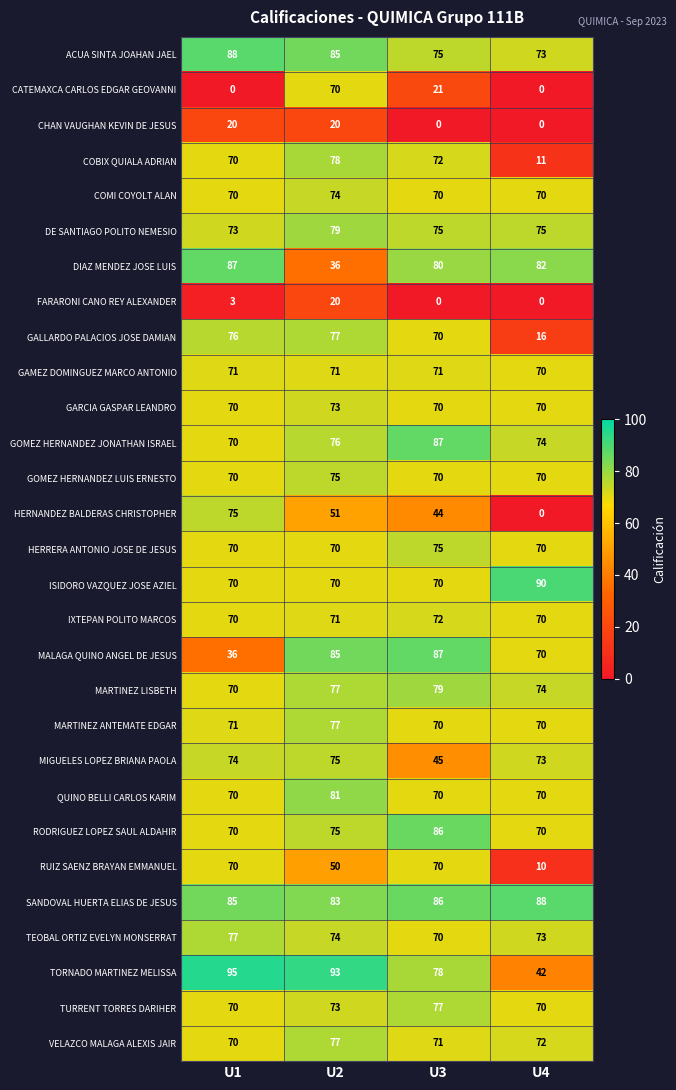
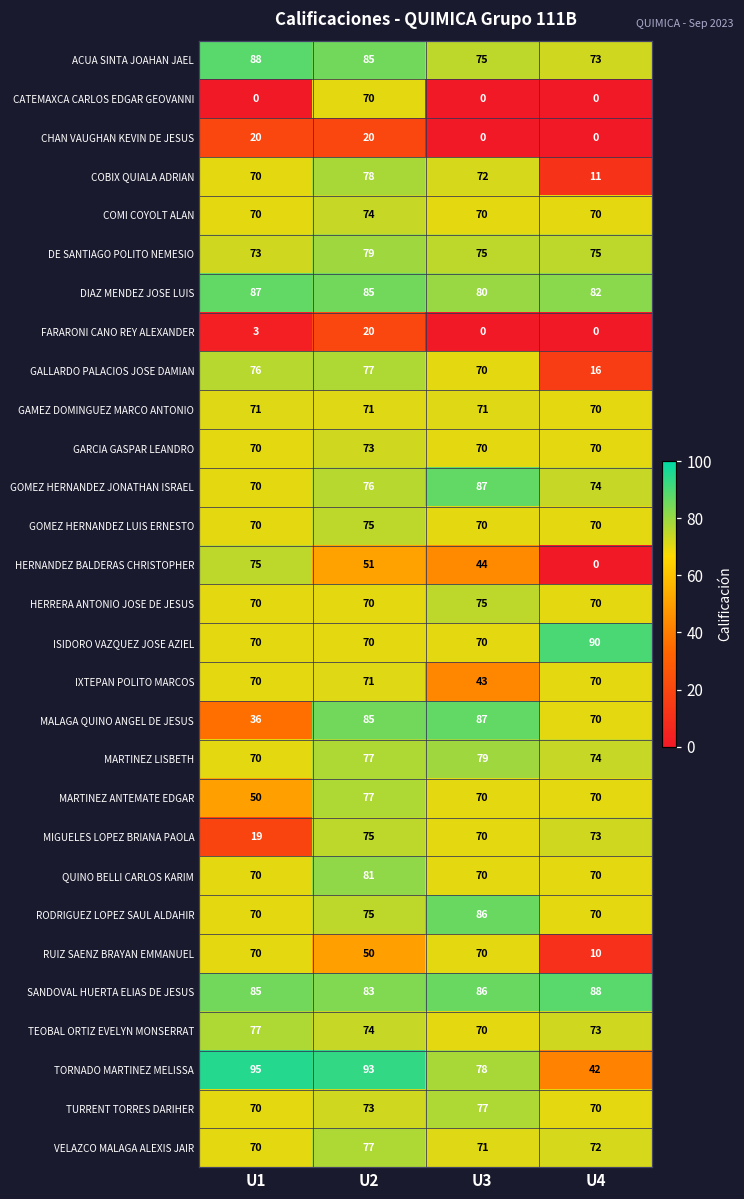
  {
    "ACUA SINTA JOAHAN JAEL": {
      "U1": 88,
      "U2": 85,
      "U3": 75,
      "U4": 73
    },
    "CATEMAXCA CARLOS EDGAR GEOVANNI": {
      "U1": 0,
      "U2": 70,
-     "U3": 21,
+     "U3": 0,
      "U4": 0
    },
    "CHAN VAUGHAN KEVIN DE JESUS": {
      "U1": 20,
      "U2": 20,
      "U3": 0,
      "U4": 0
    },
    "COBIX QUIALA ADRIAN": {
      "U1": 70,
      "U2": 78,
      "U3": 72,
      "U4": 11
    },
    "COMI COYOLT ALAN": {
      "U1": 70,
      "U2": 74,
      "U3": 70,
      "U4": 70
    },
    "DE SANTIAGO POLITO NEMESIO": {
      "U1": 73,
      "U2": 79,
      "U3": 75,
      "U4": 75
    },
    "DIAZ MENDEZ JOSE LUIS": {
      "U1": 87,
-     "U2": 36,
+     "U2": 85,
      "U3": 80,
      "U4": 82
    },
    "FARARONI CANO REY ALEXANDER": {
      "U1": 3,
      "U2": 20,
      "U3": 0,
      "U4": 0
    },
    "GALLARDO PALACIOS JOSE DAMIAN": {
      "U1": 76,
      "U2": 77,
      "U3": 70,
      "U4": 16
    },
    "GAMEZ DOMINGUEZ MARCO ANTONIO": {
      "U1": 71,
      "U2": 71,
      "U3": 71,
      "U4": 70
    },
    "GARCIA GASPAR LEANDRO": {
      "U1": 70,
      "U2": 73,
      "U3": 70,
      "U4": 70
    },
    "GOMEZ HERNANDEZ JONATHAN ISRAEL": {
      "U1": 70,
      "U2": 76,
      "U3": 87,
      "U4": 74
    },
    "GOMEZ HERNANDEZ LUIS ERNESTO": {
      "U1": 70,
      "U2": 75,
      "U3": 70,
      "U4": 70
    },
    "HERNANDEZ BALDERAS CHRISTOPHER": {
      "U1": 75,
      "U2": 51,
      "U3": 44,
      "U4": 0
    },
    "HERRERA ANTONIO JOSE DE JESUS": {
      "U1": 70,
      "U2": 70,
      "U3": 75,
      "U4": 70
    },
    "ISIDORO VAZQUEZ JOSE AZIEL": {
      "U1": 70,
      "U2": 70,
      "U3": 70,
      "U4": 90
    },
    "IXTEPAN POLITO MARCOS": {
      "U1": 70,
      "U2": 71,
-     "U3": 72,
+     "U3": 43,
      "U4": 70
    },
    "MALAGA QUINO ANGEL DE JESUS": {
      "U1": 36,
      "U2": 85,
      "U3": 87,
      "U4": 70
    },
    "MARTINEZ LISBETH": {
      "U1": 70,
      "U2": 77,
      "U3": 79,
      "U4": 74
    },
    "MARTINEZ ANTEMATE EDGAR": {
-     "U1": 71,
+     "U1": 50,
      "U2": 77,
      "U3": 70,
      "U4": 70
    },
    "MIGUELES LOPEZ BRIANA PAOLA": {
-     "U1": 74,
+     "U1": 19,
      "U2": 75,
-     "U3": 45,
+     "U3": 70,
      "U4": 73
    },
    "QUINO BELLI CARLOS KARIM": {
      "U1": 70,
      "U2": 81,
      "U3": 70,
      "U4": 70
    },
    "RODRIGUEZ LOPEZ SAUL ALDAHIR": {
      "U1": 70,
      "U2": 75,
      "U3": 86,
      "U4": 70
    },
    "RUIZ SAENZ BRAYAN EMMANUEL": {
      "U1": 70,
      "U2": 50,
      "U3": 70,
      "U4": 10
    },
    "SANDOVAL HUERTA ELIAS DE JESUS": {
      "U1": 85,
      "U2": 83,
      "U3": 86,
      "U4": 88
    },
    "TEOBAL ORTIZ EVELYN MONSERRAT": {
      "U1": 77,
      "U2": 74,
      "U3": 70,
      "U4": 73
    },
    "TORNADO MARTINEZ MELISSA": {
      "U1": 95,
      "U2": 93,
      "U3": 78,
      "U4": 42
    },
    "TURRENT TORRES DARIHER": {
      "U1": 70,
      "U2": 73,
      "U3": 77,
      "U4": 70
    },
    "VELAZCO MALAGA ALEXIS JAIR": {
      "U1": 70,
      "U2": 77,
      "U3": 71,
      "U4": 72
    }
  }
